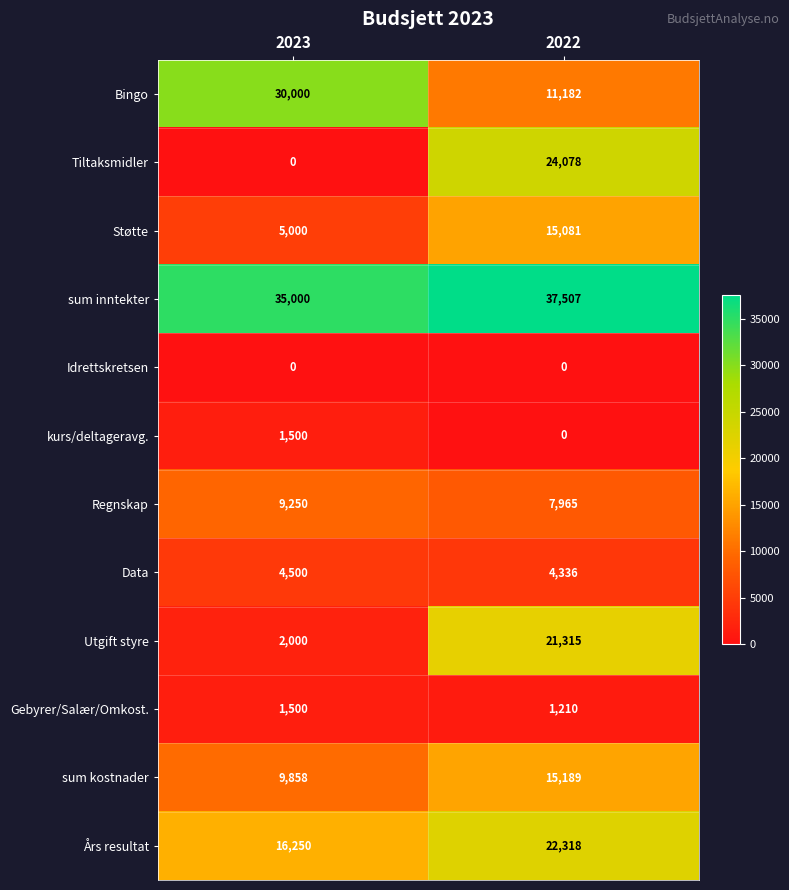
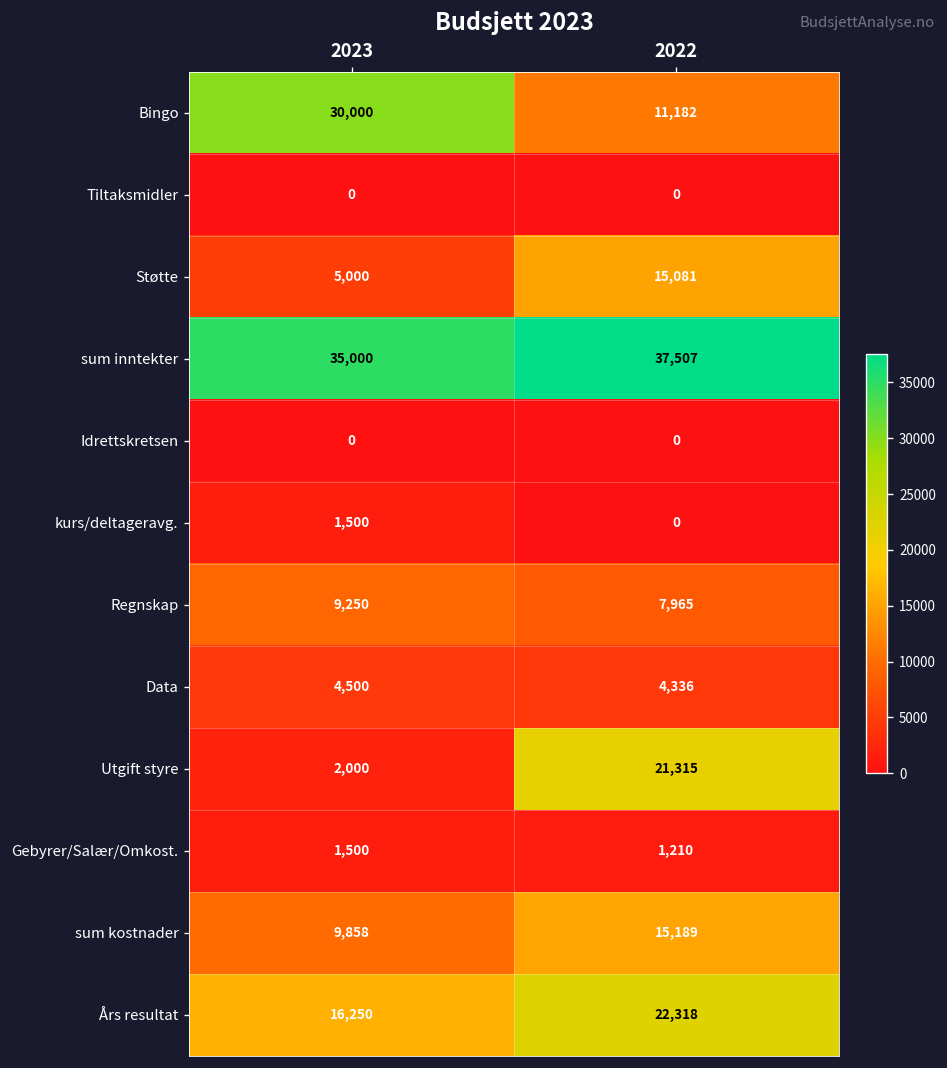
  {
    "Bingo": {
      "2023": "30,000",
      "2022": "11,182"
    },
    "Tiltaksmidler": {
      "2023": "0",
-     "2022": "24,078"
+     "2022": "0"
    },
    "Støtte": {
      "2023": "5,000",
      "2022": "15,081"
    },
    "sum inntekter": {
      "2023": "35,000",
      "2022": "37,507"
    },
    "Idrettskretsen": {
      "2023": "0",
      "2022": "0"
    },
    "kurs/deltageravg.": {
      "2023": "1,500",
      "2022": "0"
    },
    "Regnskap": {
      "2023": "9,250",
      "2022": "7,965"
    },
    "Data": {
      "2023": "4,500",
      "2022": "4,336"
    },
    "Utgift styre": {
      "2023": "2,000",
      "2022": "21,315"
    },
    "Gebyrer/Salær/Omkost.": {
      "2023": "1,500",
      "2022": "1,210"
    },
    "sum kostnader": {
      "2023": "9,858",
      "2022": "15,189"
    },
    "Års resultat": {
      "2023": "16,250",
      "2022": "22,318"
    }
  }
